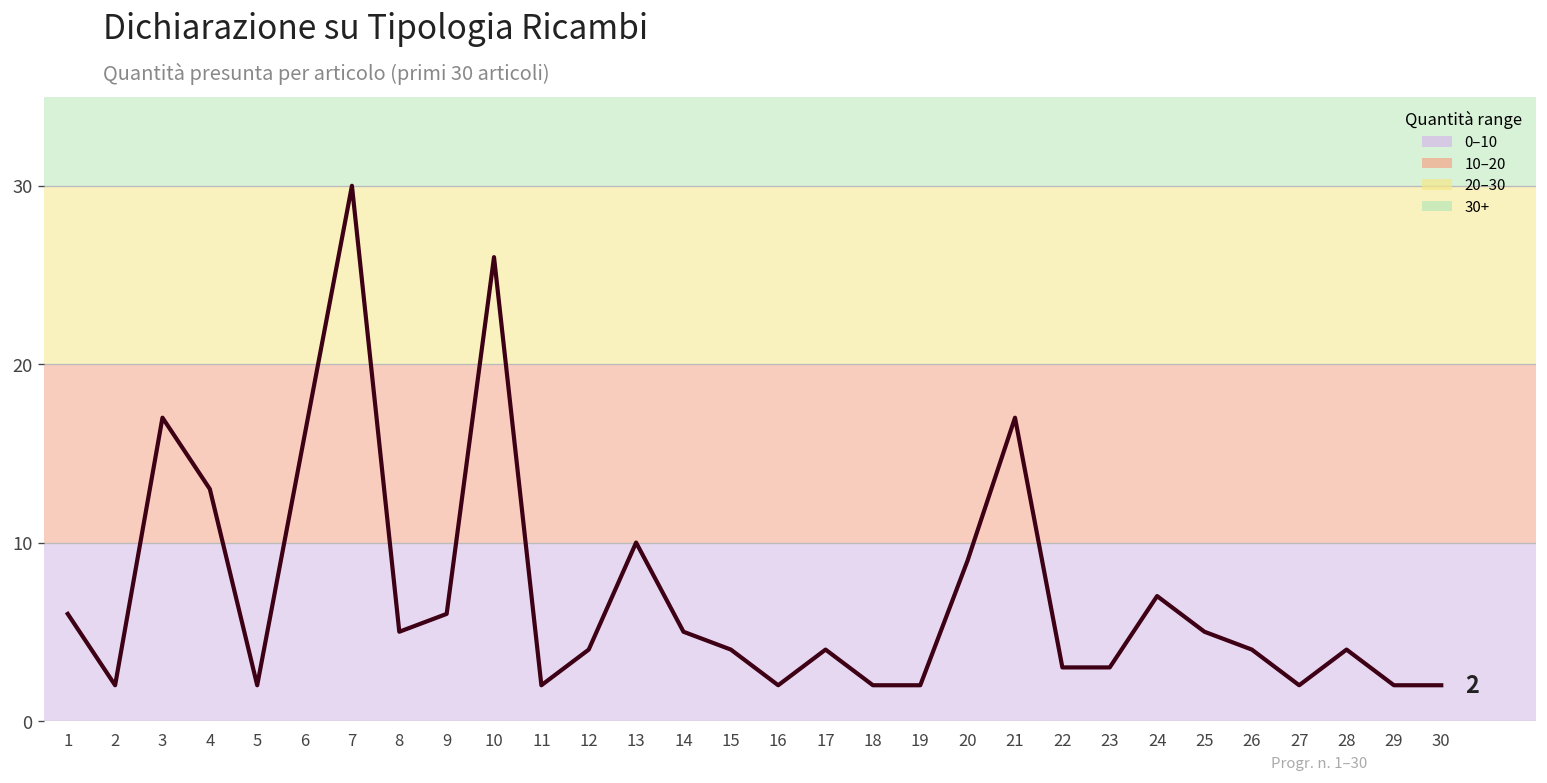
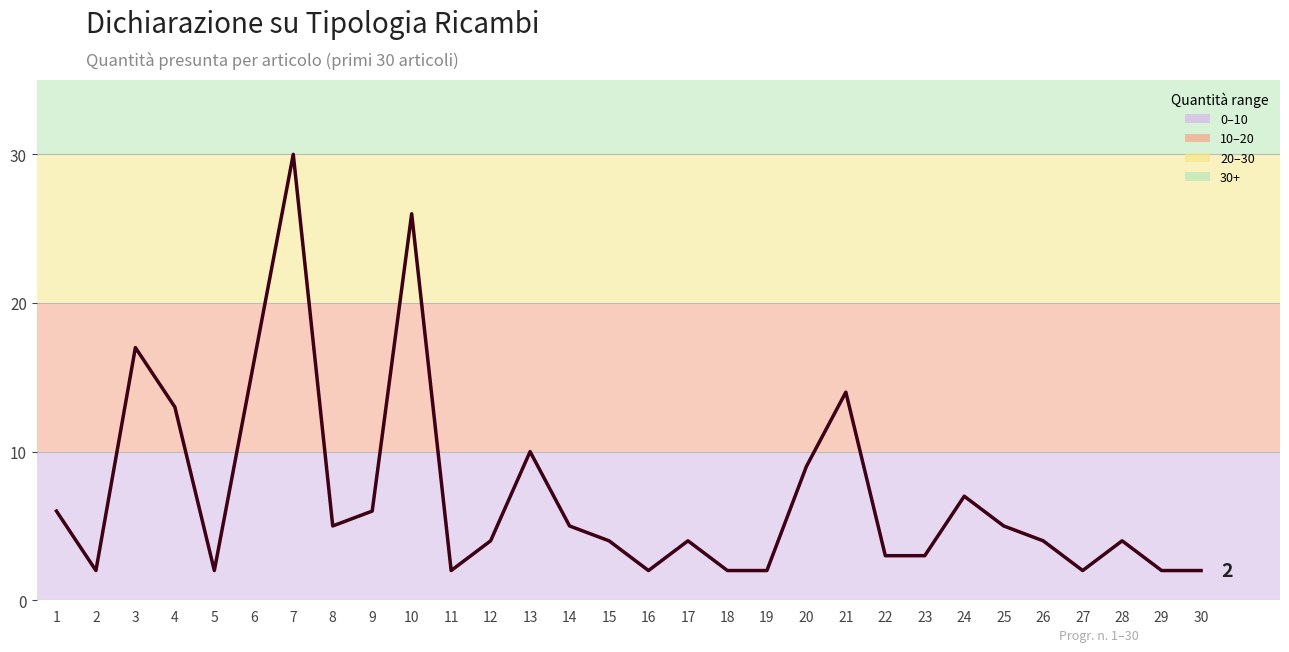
  {
    "1": 6,
    "2": 2,
    "3": 17,
    "4": 13,
    "5": 2,
    "6": 16,
    "7": 30,
    "8": 5,
    "9": 6,
    "10": 26,
    "11": 2,
    "12": 4,
    "13": 10,
    "14": 5,
    "15": 4,
    "16": 2,
    "17": 4,
    "18": 2,
    "19": 2,
    "20": 9,
-   "21": 17,
+   "21": 14,
    "22": 3,
    "23": 3,
    "24": 7,
    "25": 5,
    "26": 4,
    "27": 2,
    "28": 4,
    "29": 2
  }
